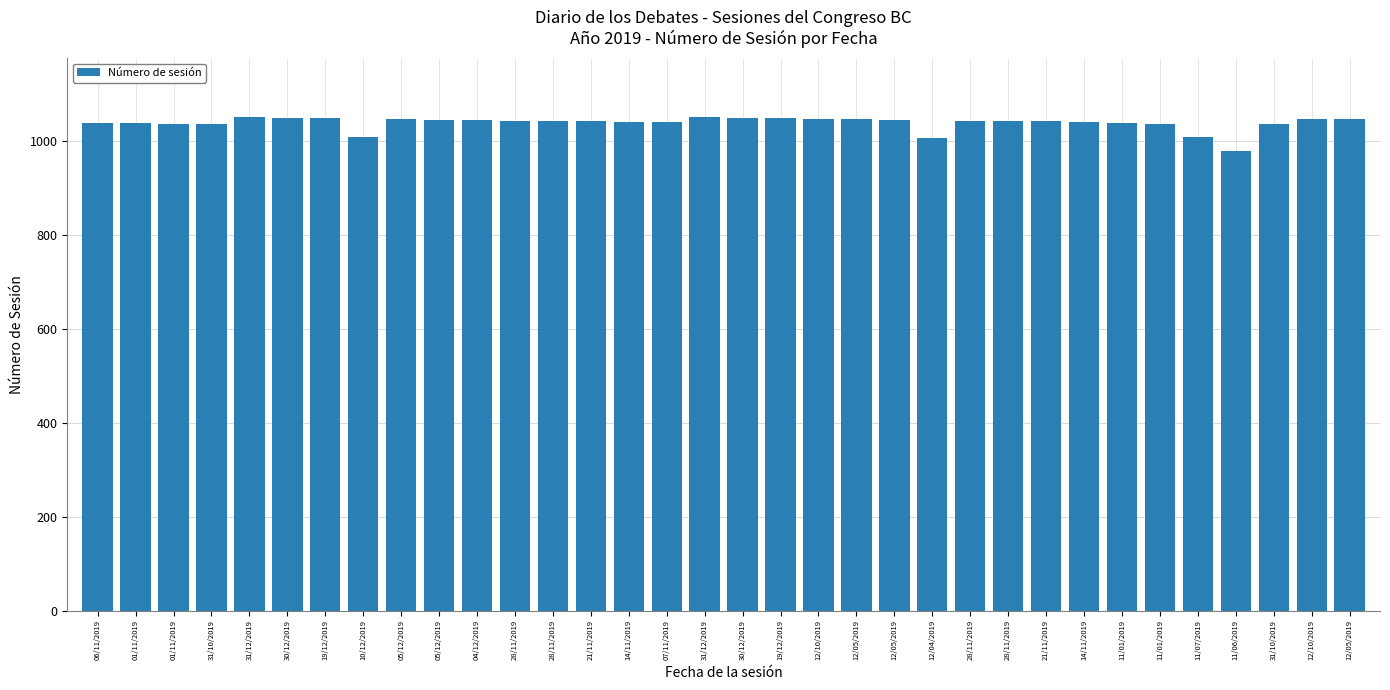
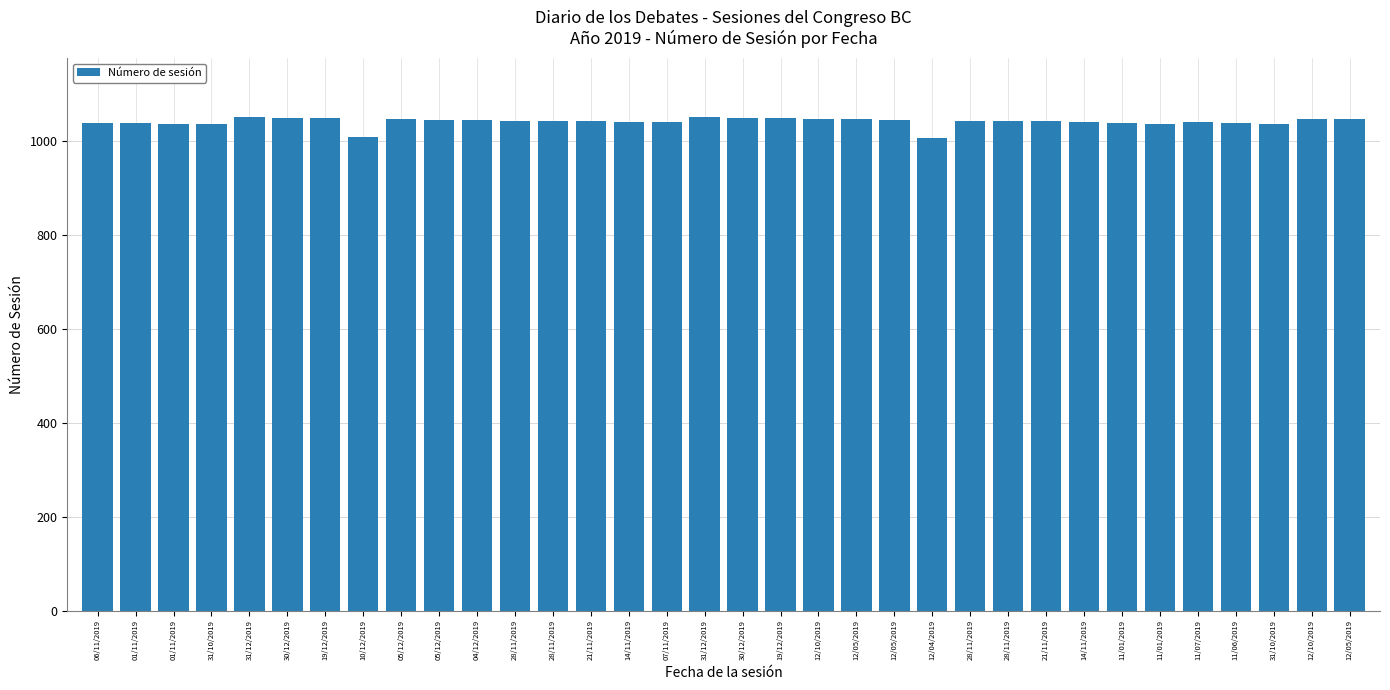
  {
    "06/11/2019": 1040,
    "10/12/2019": 1010,
    "04/12/2019": 1050,
    "07/11/2019": 1040,
    "12/04/2019": 1010,
-   "11/07/2019": 1010,
-   "11/06/2019": 980
+   "11/07/2019": 1040,
+   "11/06/2019": 1040
  }
